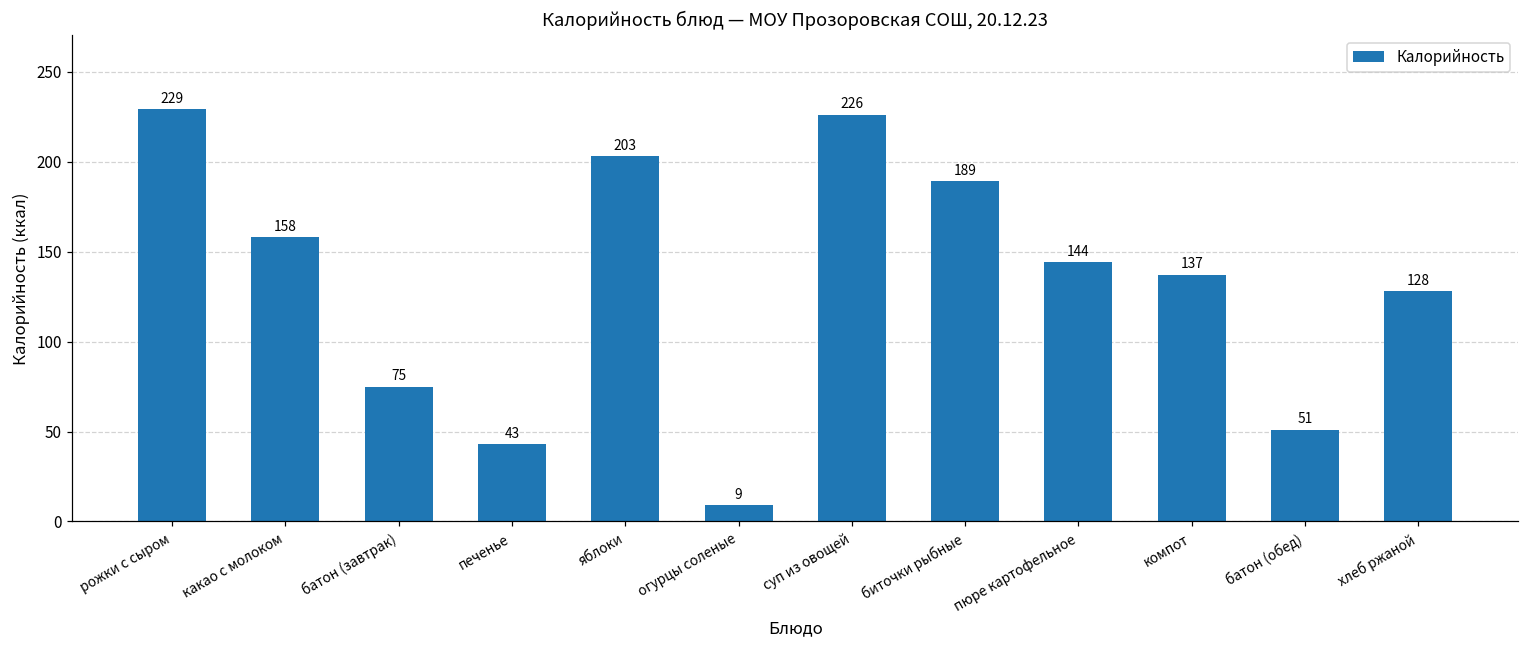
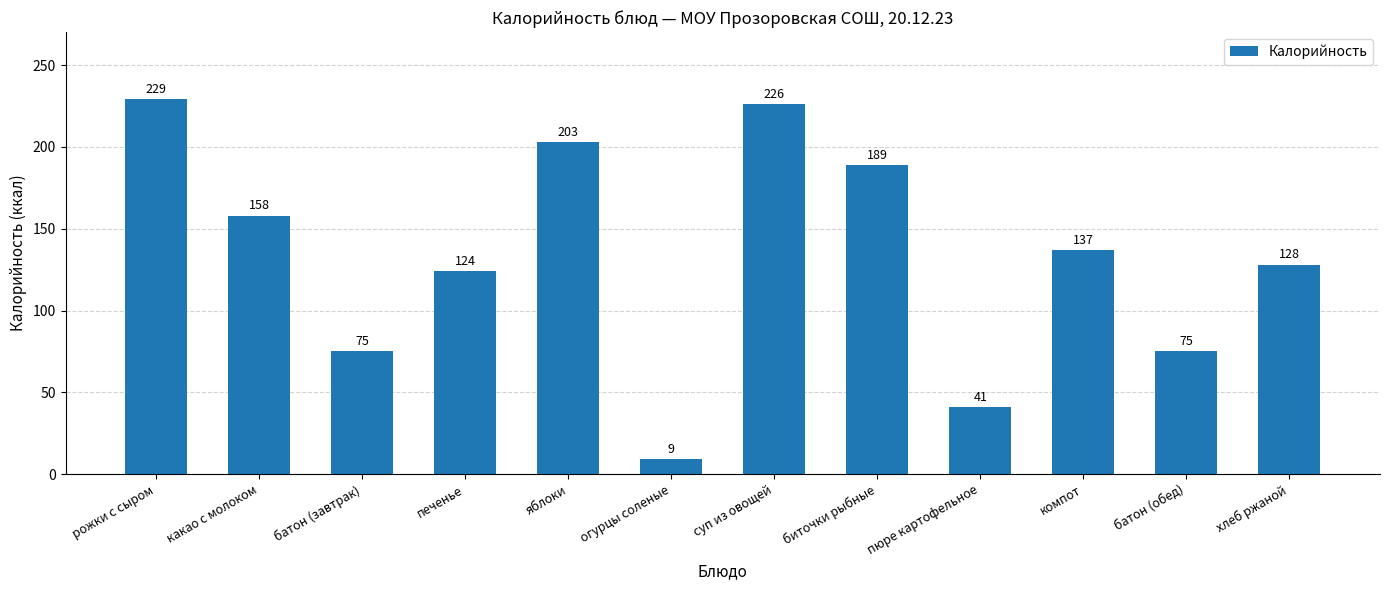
  {
    "рожки с сыром": 229,
    "какао с молоком": 158,
    "батон (завтрак)": 75,
-   "печенье": 43,
+   "печенье": 124,
    "яблоки": 203,
    "огурцы соленые": 9,
    "суп из овощей": 226,
    "биточки рыбные": 189,
-   "пюре картофельное": 144,
+   "пюре картофельное": 41,
    "компот": 137,
-   "батон (обед)": 51,
+   "батон (обед)": 75,
    "хлеб ржаной": 128
  }
